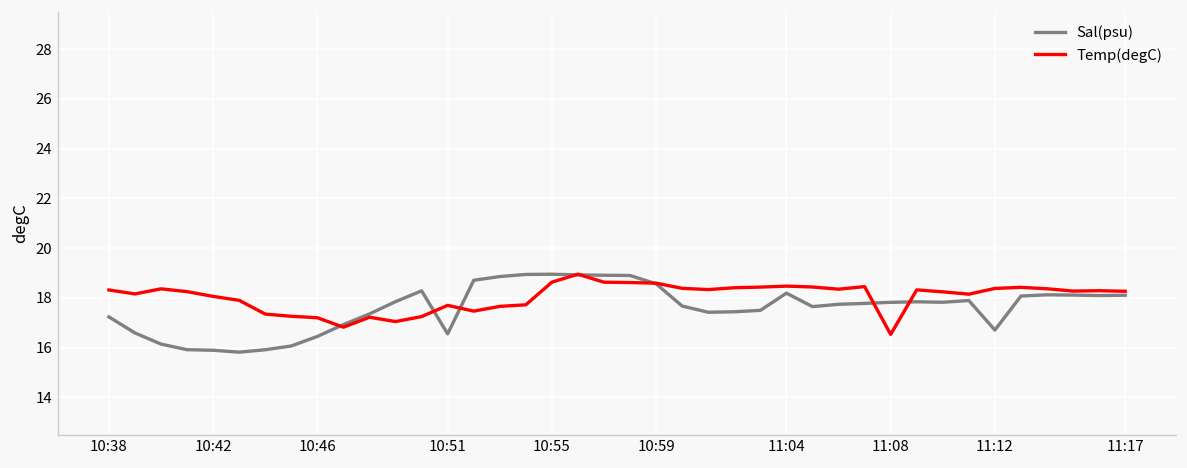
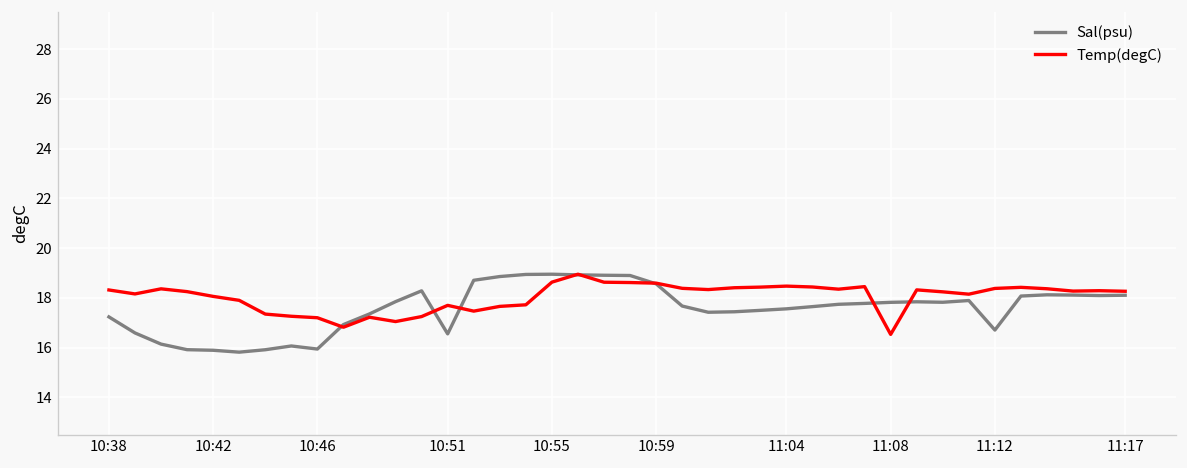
  {
    "Sal(psu)": {
      "10:38": 17.2,
      "10:42": 15.9,
-     "10:46": 16.4,
+     "10:46": 15.9,
      "10:51": 16.6,
      "10:55": 19.0,
-     "11:04": 18.2,
+     "11:04": 17.6,
      "11:08": 17.8,
      "11:12": 16.7,
      "11:17": 18.1
    },
    "Temp(degC)": {
      "10:38": 18.3,
      "10:42": 18.1,
      "10:46": 17.2,
      "10:51": 17.7,
      "10:55": 18.6,
      "11:04": 18.5,
      "11:08": 16.5,
      "11:12": 18.4,
      "11:17": 18.3
    }
  }
